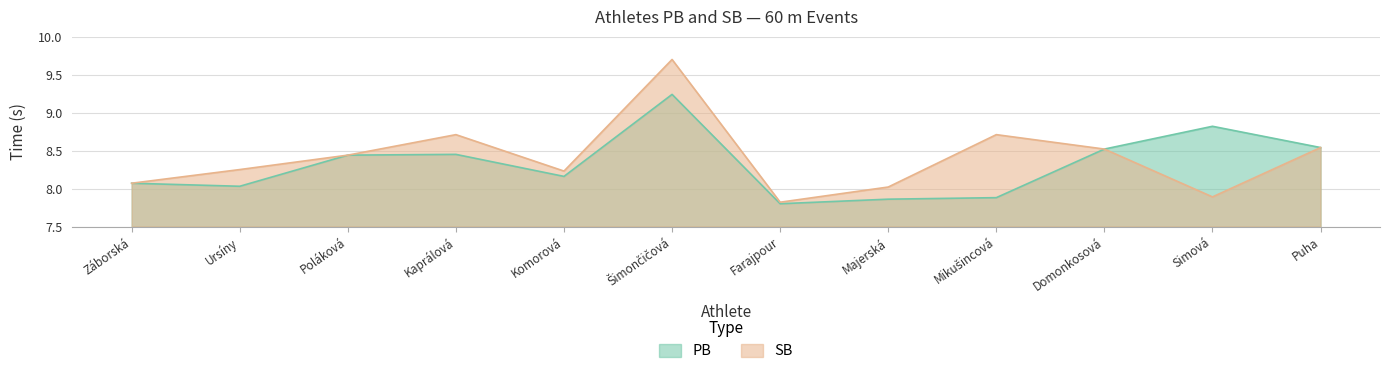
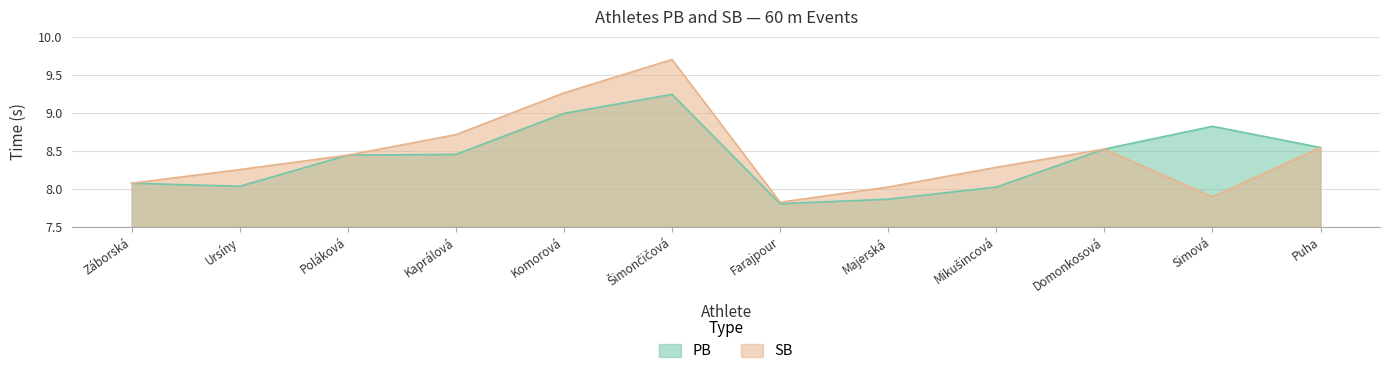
  {
    "PB": {
      "Ursíny": 8.0,
      "Kaprálová": 8.5,
-     "Komorová": 8.2,
+     "Komorová": 9.0,
      "Šimončičová": 9.2,
      "Majerská": 7.9,
-     "Mikušincová": 7.9,
+     "Mikušincová": 8.0,
      "Simová": 8.8
    },
    "SB": {
      "Ursíny": 8.3,
      "Kaprálová": 8.7,
-     "Komorová": 8.2,
+     "Komorová": 9.3,
      "Šimončičová": 9.7,
      "Majerská": 8.0,
-     "Mikušincová": 8.7,
+     "Mikušincová": 8.3,
      "Simová": 7.9
    }
  }
